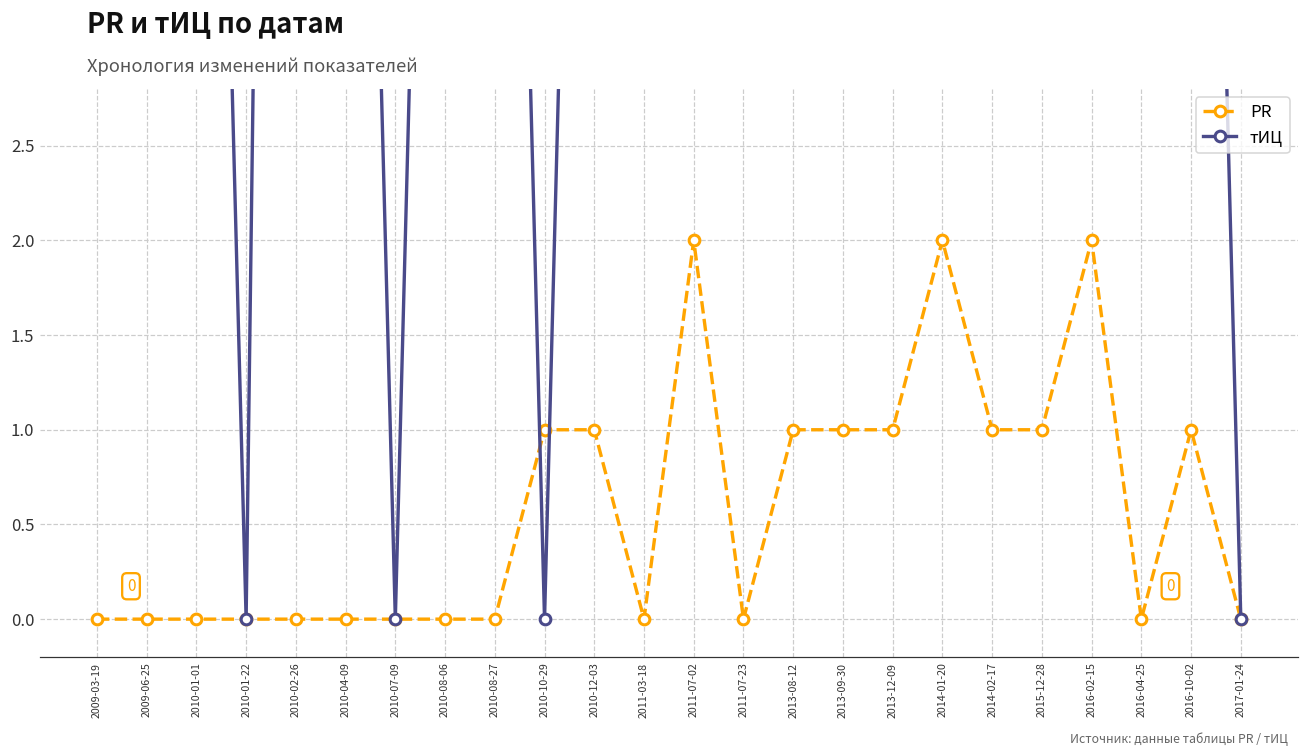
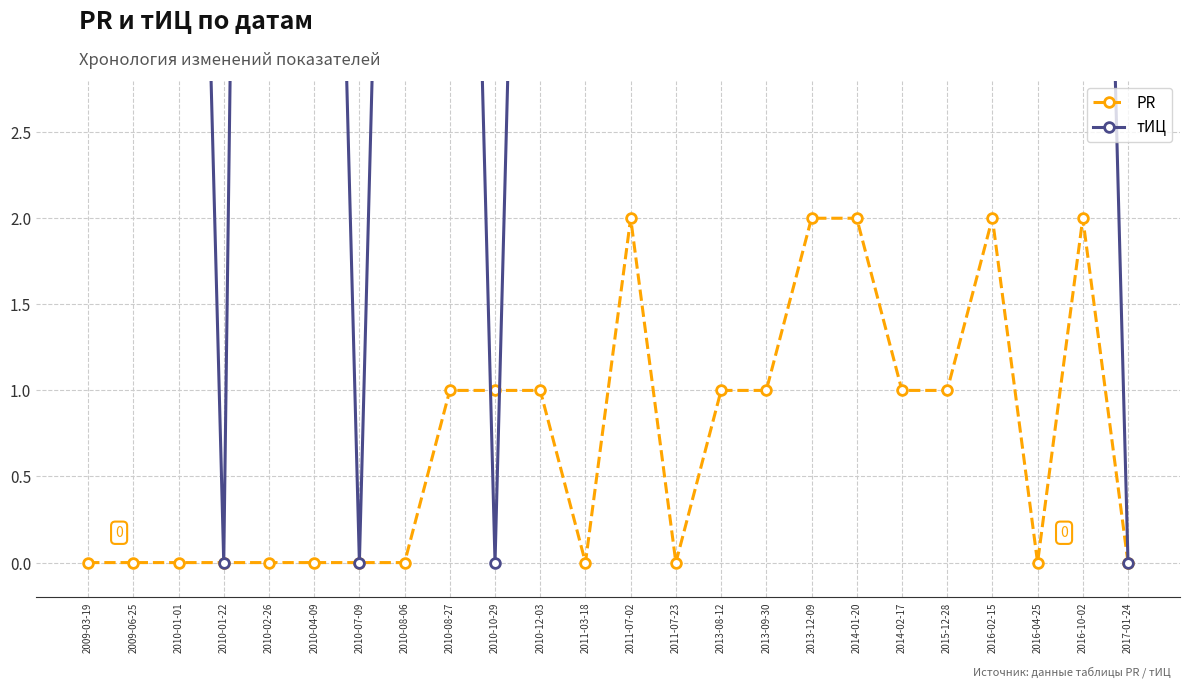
  {
    "PR": {
      "2009-03-19": 0,
      "2010-01-01": 0,
      "2010-02-26": 0,
      "2010-04-09": 0,
      "2010-08-06": 0,
-     "2010-08-27": 0,
+     "2010-08-27": 1,
      "2010-10-29": 1,
      "2010-12-03": 1,
      "2011-03-18": 0,
      "2011-07-02": 2,
      "2011-07-23": 0,
      "2013-08-12": 1,
      "2013-09-30": 1,
-     "2013-12-09": 1,
+     "2013-12-09": 2,
      "2014-01-20": 2,
      "2014-02-17": 1,
      "2015-12-28": 1,
      "2016-02-15": 2,
-     "2016-10-02": 1
+     "2016-10-02": 2
    },
    "тИЦ": {
      "2010-10-29": 0
    }
  }
